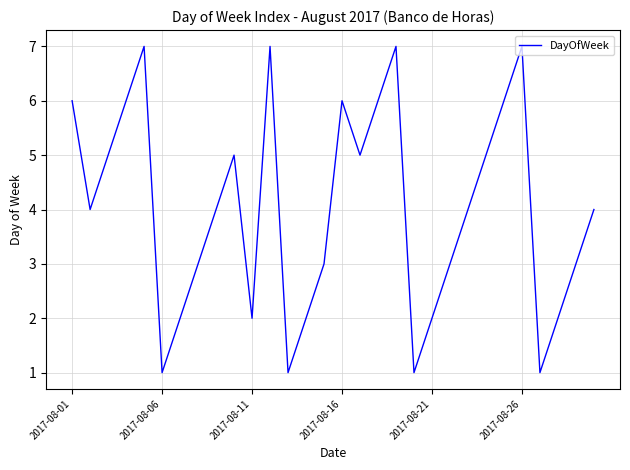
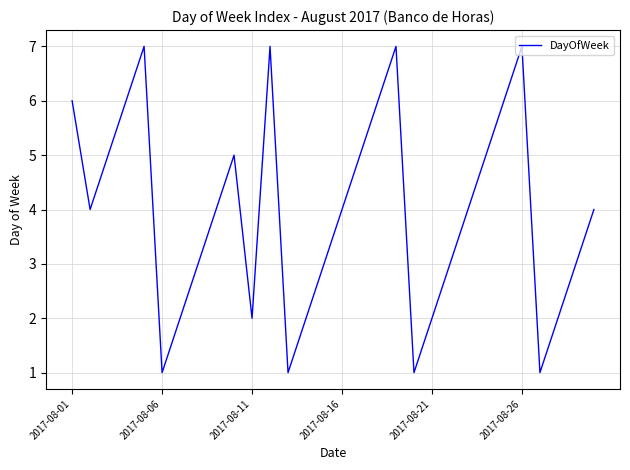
  {
    "2017-08-01": 6,
    "2017-08-06": 1,
    "2017-08-11": 2,
-   "2017-08-16": 6,
+   "2017-08-16": 4,
    "2017-08-21": 2
  }
